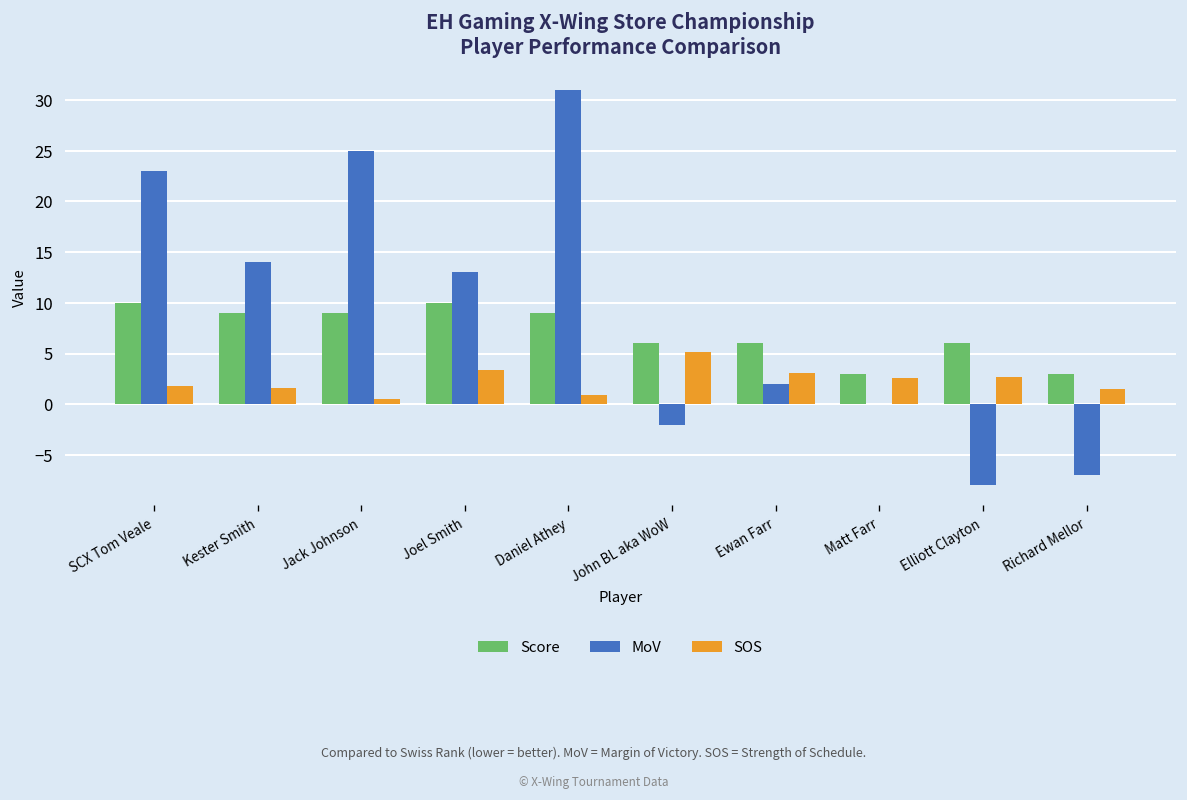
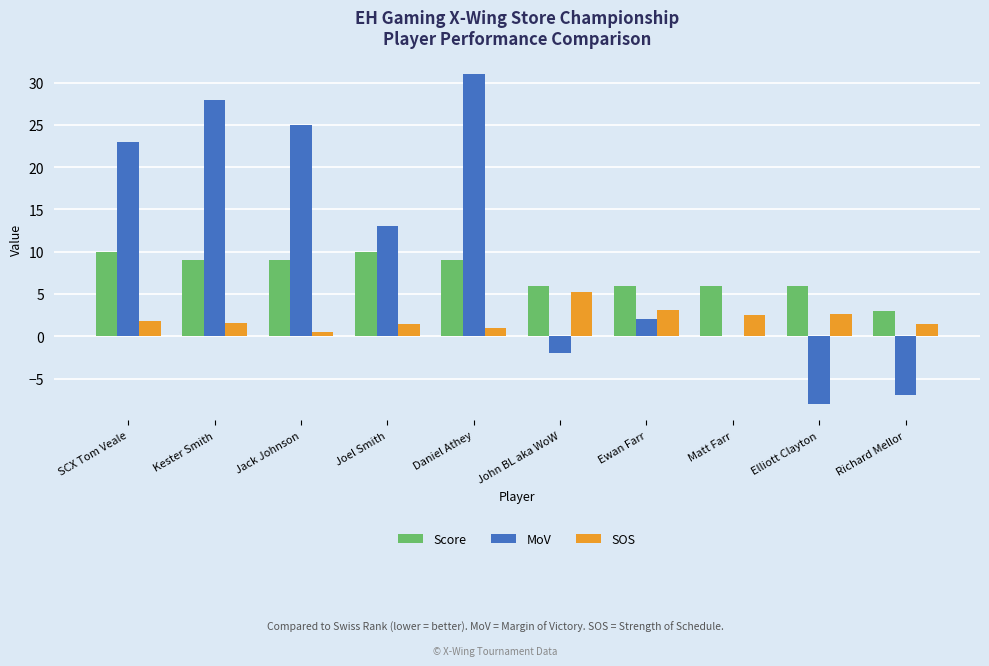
  {
    "Score": {
      "SCX Tom Veale": 10,
      "Kester Smith": 9,
      "Jack Johnson": 9,
      "Joel Smith": 10,
      "Daniel Athey": 9,
      "John BL aka WoW": 6,
      "Ewan Farr": 6,
-     "Matt Farr": 3,
+     "Matt Farr": 6,
      "Elliott Clayton": 6,
      "Richard Mellor": 3
    },
    "MoV": {
      "SCX Tom Veale": 23,
-     "Kester Smith": 14,
+     "Kester Smith": 28,
      "Jack Johnson": 25,
      "Joel Smith": 13,
      "Daniel Athey": 31,
      "John BL aka WoW": -2,
      "Ewan Farr": 2,
      "Matt Farr": 0,
      "Elliott Clayton": -8,
      "Richard Mellor": -7
    },
    "SOS": {
      "SCX Tom Veale": 2,
      "Kester Smith": 2,
      "Jack Johnson": 1,
-     "Joel Smith": 3,
+     "Joel Smith": 2,
      "Daniel Athey": 1,
      "John BL aka WoW": 5,
      "Ewan Farr": 3,
      "Matt Farr": 3,
      "Elliott Clayton": 3,
      "Richard Mellor": 2
    }
  }
